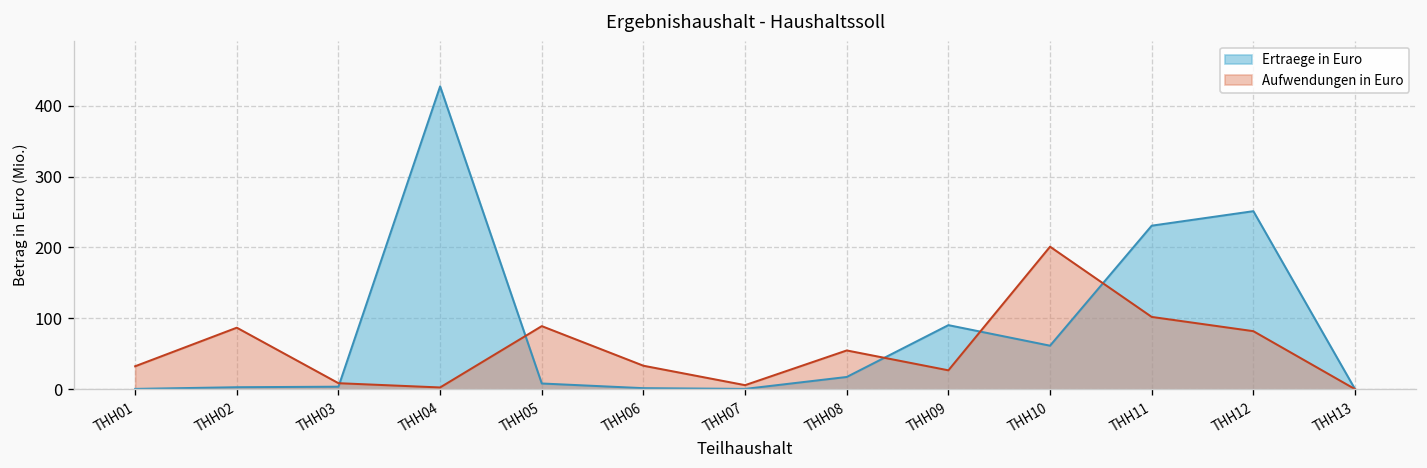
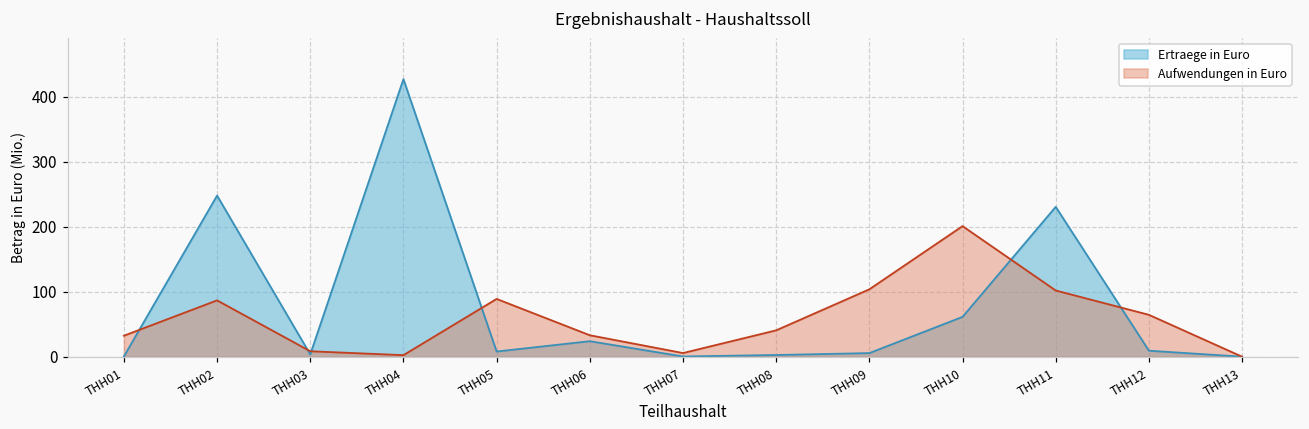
  {
    "Ertraege in Euro": {
      "THH01": 0,
-     "THH02": 0,
+     "THH02": 250,
      "THH03": 0,
      "THH04": 430,
      "THH05": 10,
-     "THH06": 0,
+     "THH06": 20,
      "THH07": 0,
-     "THH08": 20,
-     "THH09": 90,
+     "THH08": 0,
+     "THH09": 10,
      "THH10": 60,
      "THH11": 230,
-     "THH12": 250
+     "THH12": 10
    },
    "Aufwendungen in Euro": {
      "THH01": 30,
      "THH02": 90,
      "THH03": 10,
      "THH04": 0,
      "THH05": 90,
      "THH06": 30,
      "THH07": 10,
-     "THH08": 50,
-     "THH09": 30,
+     "THH08": 40,
+     "THH09": 100,
      "THH10": 200,
      "THH11": 100,
-     "THH12": 80
+     "THH12": 60
    }
  }
